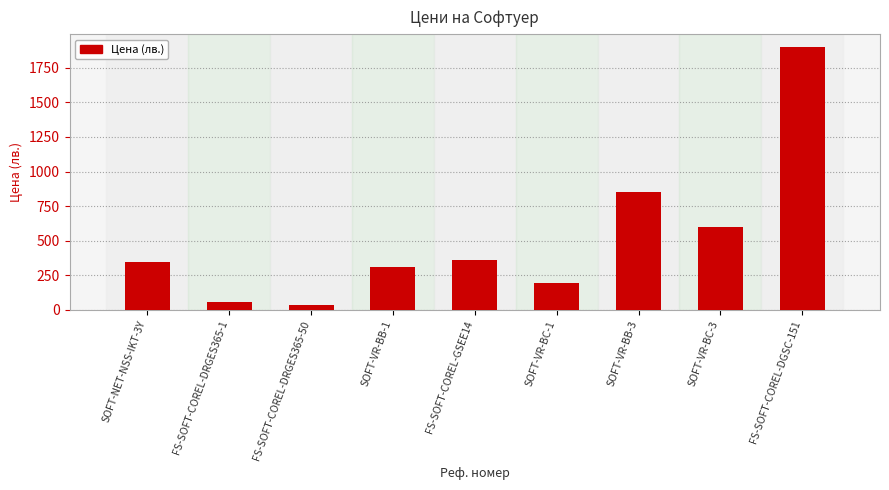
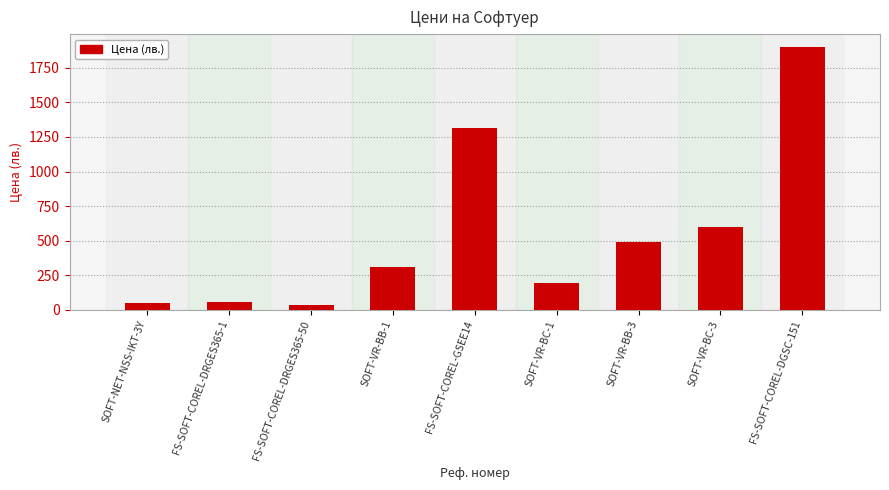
  {
-   "SOFT-NET-NSS-IKT-3Y": 340,
+   "SOFT-NET-NSS-IKT-3Y": 50,
    "FS-SOFT-COREL-DRGES365-1": 60,
    "FS-SOFT-COREL-DRGES365-50": 40,
    "SOFT-VR-BB-1": 310,
-   "FS-SOFT-COREL-GSEE14": 360,
+   "FS-SOFT-COREL-GSEE14": 1320,
    "SOFT-VR-BC-1": 200,
-   "SOFT-VR-BB-3": 850,
+   "SOFT-VR-BB-3": 490,
    "SOFT-VR-BC-3": 600,
    "FS-SOFT-COREL-DGSC-151": 1900
  }
